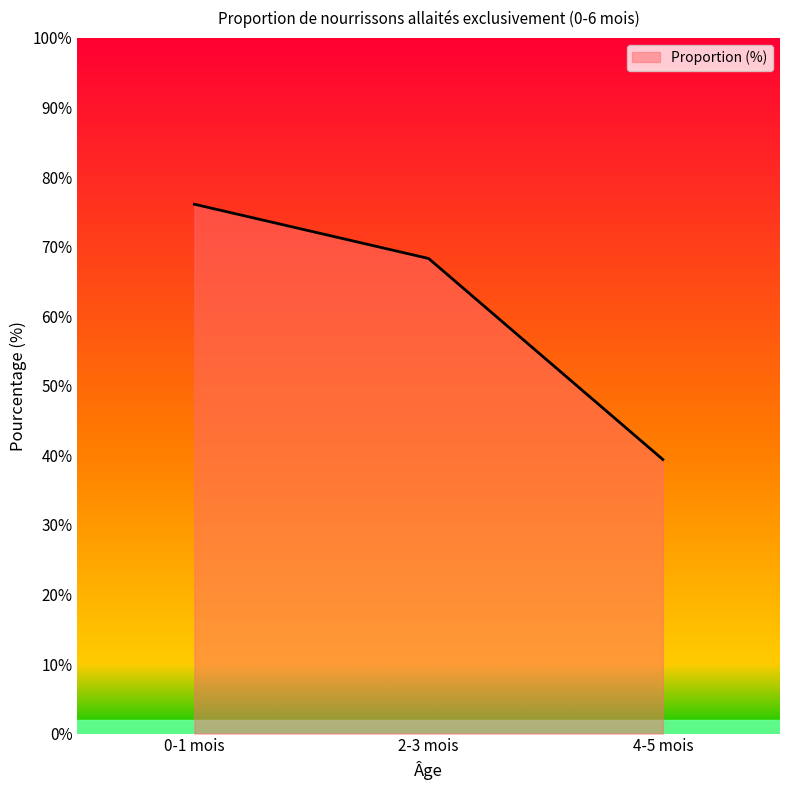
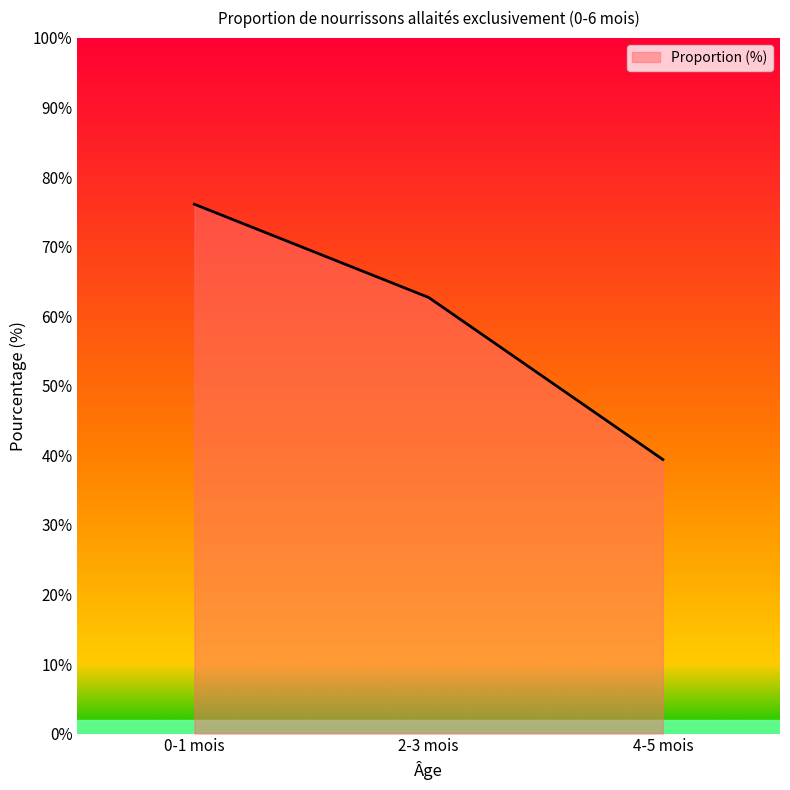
  {
    "0-1 mois": "76%",
-   "2-3 mois": "68%",
+   "2-3 mois": "63%",
    "4-5 mois": "39%"
  }
